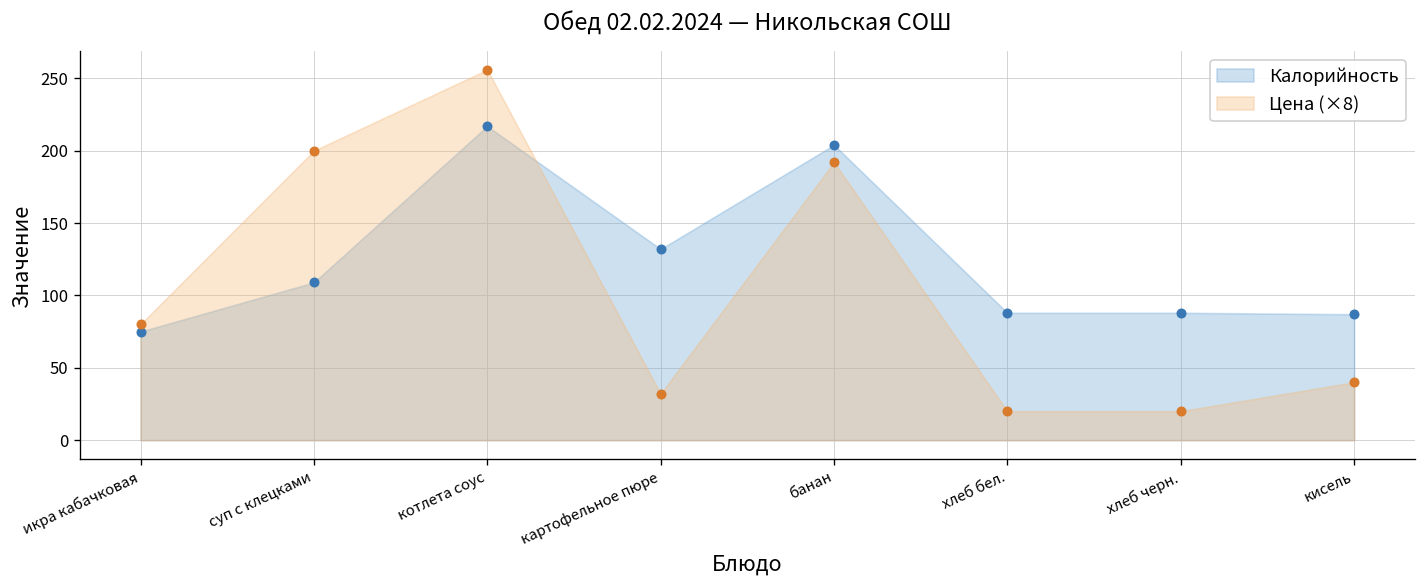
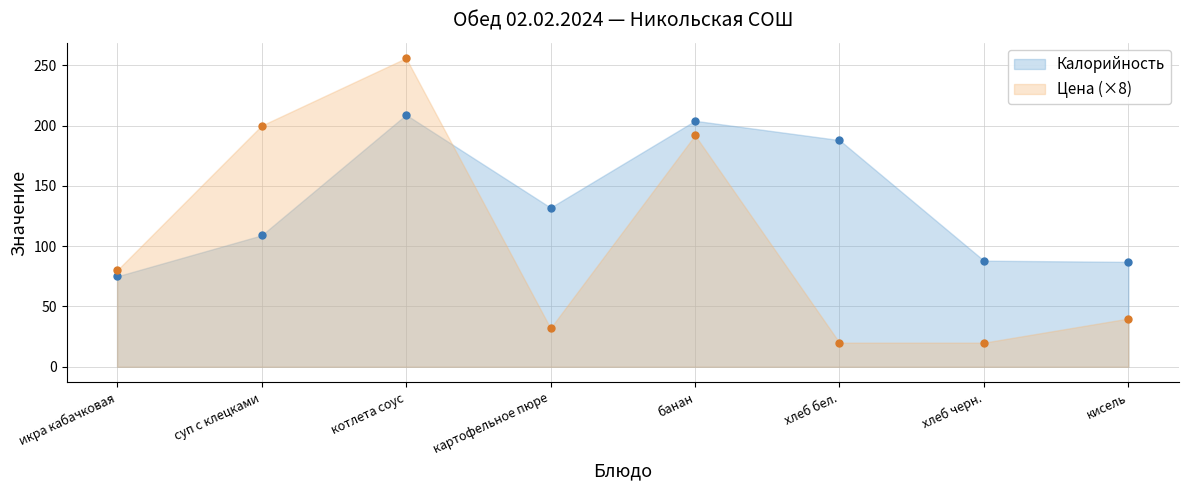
  {
    "Калорийность": {
      "икра кабачковая": 75,
      "суп с клецками": 109,
-     "котлета соус": 217,
+     "котлета соус": 209,
      "картофельное пюре": 132,
      "банан": 204,
-     "хлеб бел.": 88,
+     "хлеб бел.": 188,
      "хлеб черн.": 88,
      "кисель": 87
    },
    "Цена (×8)": {
      "икра кабачковая": 80,
      "суп с клецками": 200,
      "котлета соус": 256,
      "картофельное пюре": 32,
      "банан": 192,
      "хлеб бел.": 20,
      "хлеб черн.": 20,
      "кисель": 40
    }
  }
